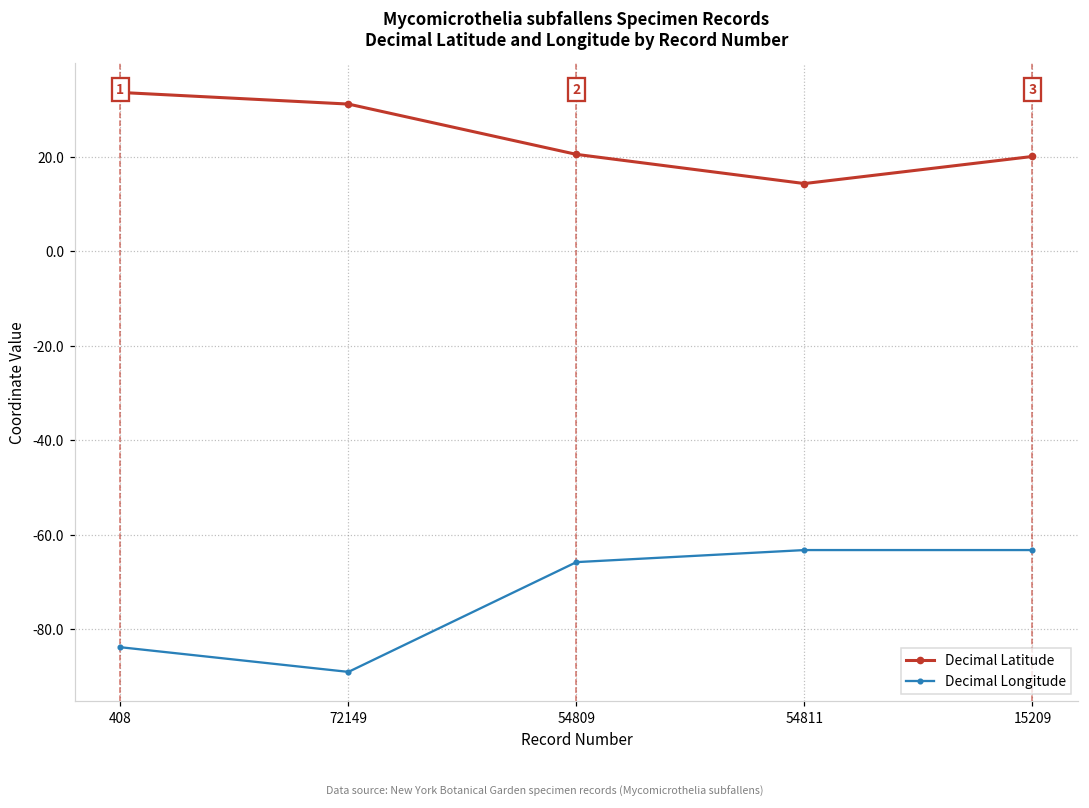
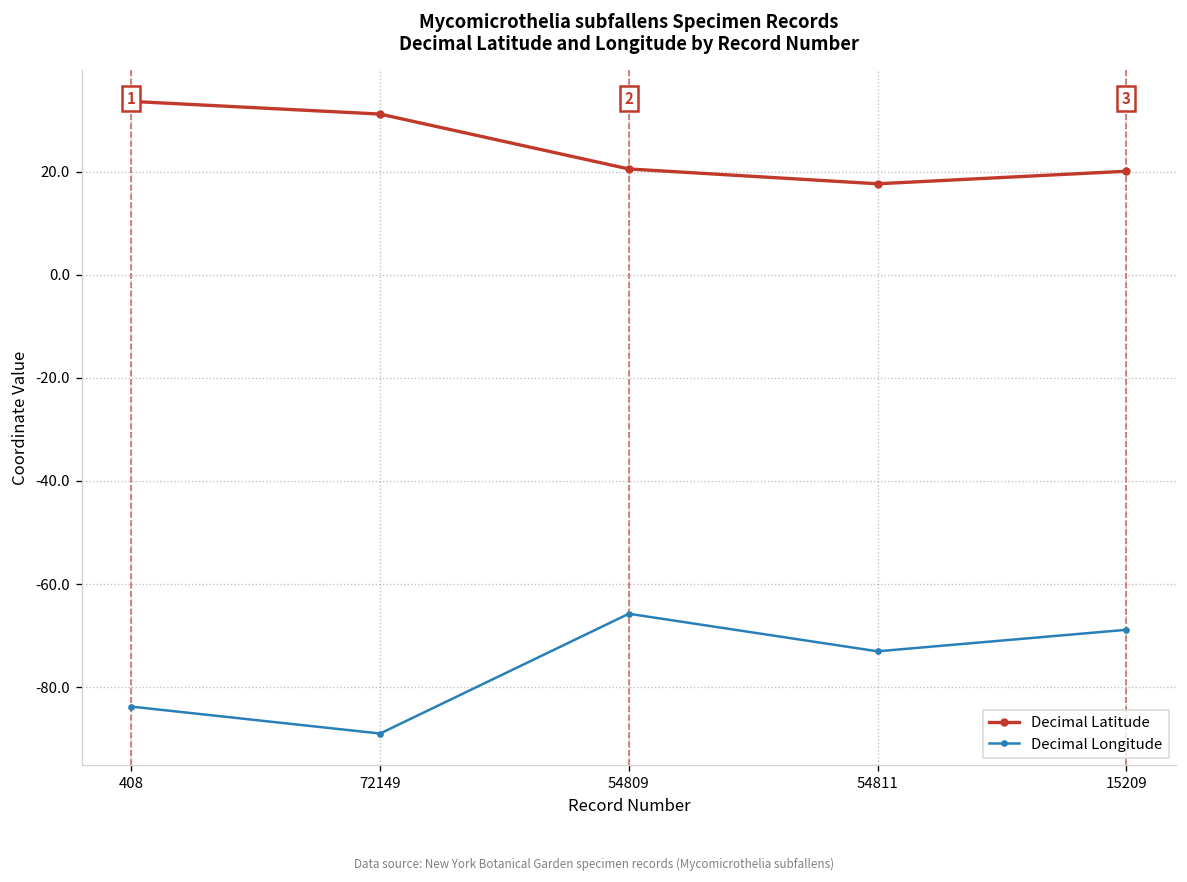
  {
    "Decimal Latitude": {
      "72149": 31,
      "54809": 21,
-     "54811": 14,
+     "54811": 18,
      "15209": 20
    },
    "Decimal Longitude": {
      "408": -84,
      "72149": -89,
      "54809": -66,
-     "54811": -63,
-     "15209": -63
+     "54811": -73,
+     "15209": -69
    }
  }
